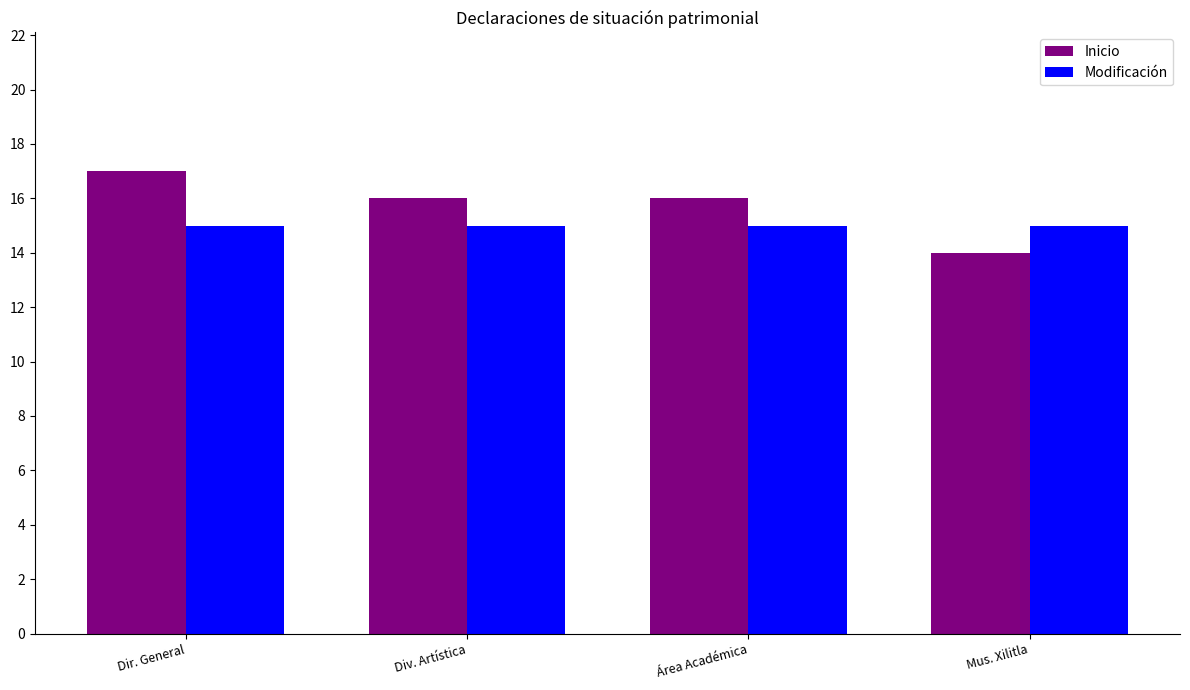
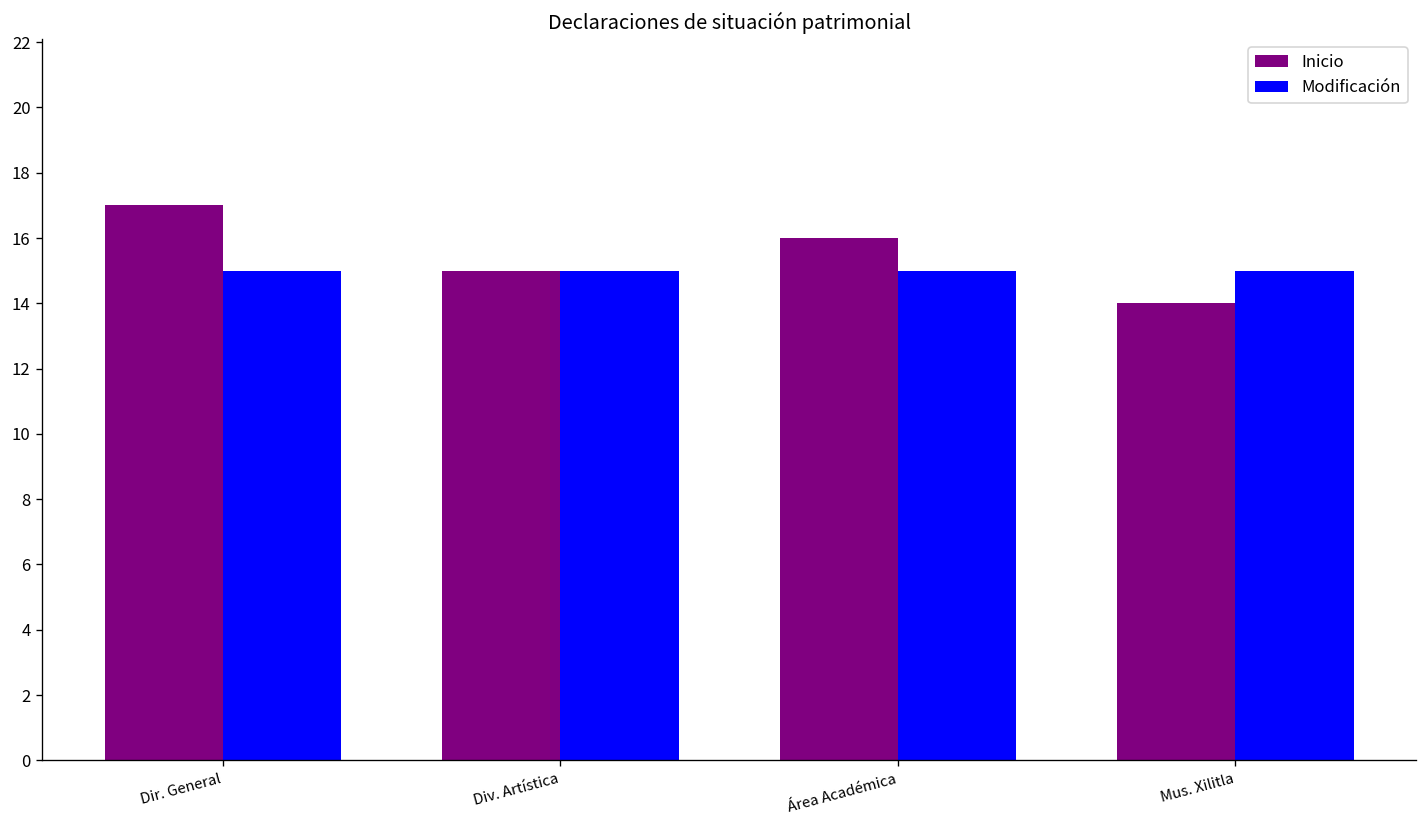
  {
    "Inicio": {
      "Dir. General": 17,
-     "Div. Artística": 16,
+     "Div. Artística": 15,
      "Área Académica": 16,
      "Mus. Xilitla": 14
    },
    "Modificación": {
      "Dir. General": 15,
      "Div. Artística": 15,
      "Área Académica": 15,
      "Mus. Xilitla": 15
    }
  }
